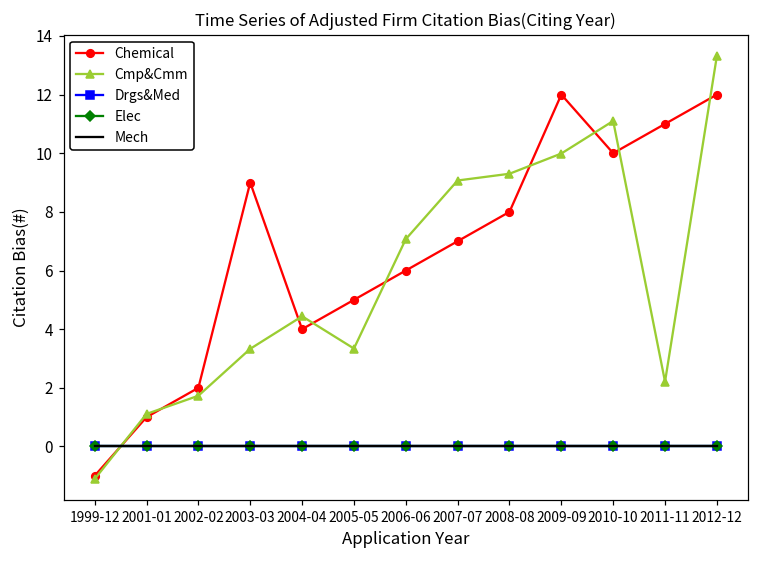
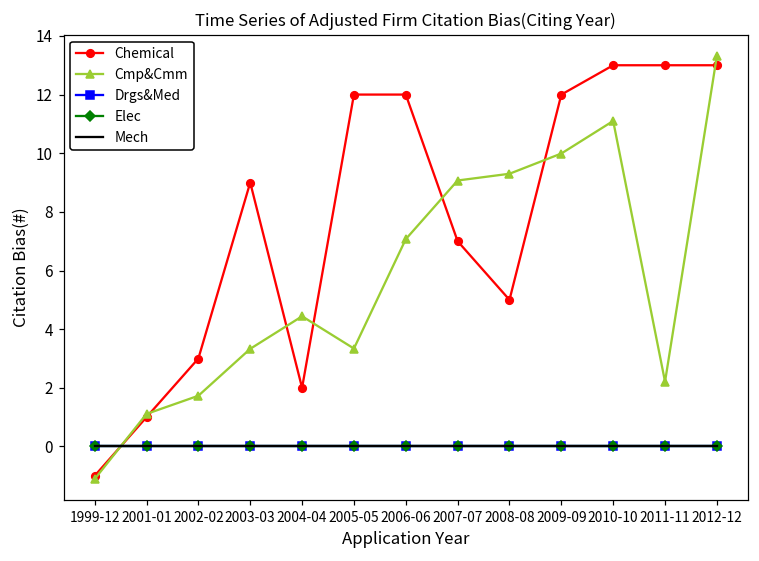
  {
    "Chemical": {
      "1999-12": -1,
      "2001-01": 1,
-     "2002-02": 2,
+     "2002-02": 3,
      "2003-03": 9,
-     "2004-04": 4,
-     "2005-05": 5,
-     "2006-06": 6,
+     "2004-04": 2,
+     "2005-05": 12,
+     "2006-06": 12,
      "2007-07": 7,
-     "2008-08": 8,
+     "2008-08": 5,
      "2009-09": 12,
-     "2010-10": 10,
-     "2011-11": 11,
-     "2012-12": 12
+     "2010-10": 13,
+     "2011-11": 13,
+     "2012-12": 13
    },
    "Cmp&Cmm": {
      "1999-12": -1.1,
      "2001-01": 1.1,
      "2002-02": 1.7,
      "2003-03": 3.3,
      "2004-04": 4.4,
      "2005-05": 3.3,
      "2006-06": 7,
      "2007-07": 9,
      "2008-08": 9.3,
      "2009-09": 10,
      "2010-10": 11.1,
      "2011-11": 2.2,
      "2012-12": 13.3
    },
    "Mech": {
      "1999-12": 0,
      "2001-01": 0,
      "2002-02": 0,
      "2003-03": 0,
      "2004-04": 0,
      "2005-05": 0,
      "2006-06": 0,
      "2007-07": 0,
      "2008-08": 0,
      "2009-09": 0,
      "2010-10": 0,
      "2011-11": 0,
      "2012-12": 0
    }
  }
